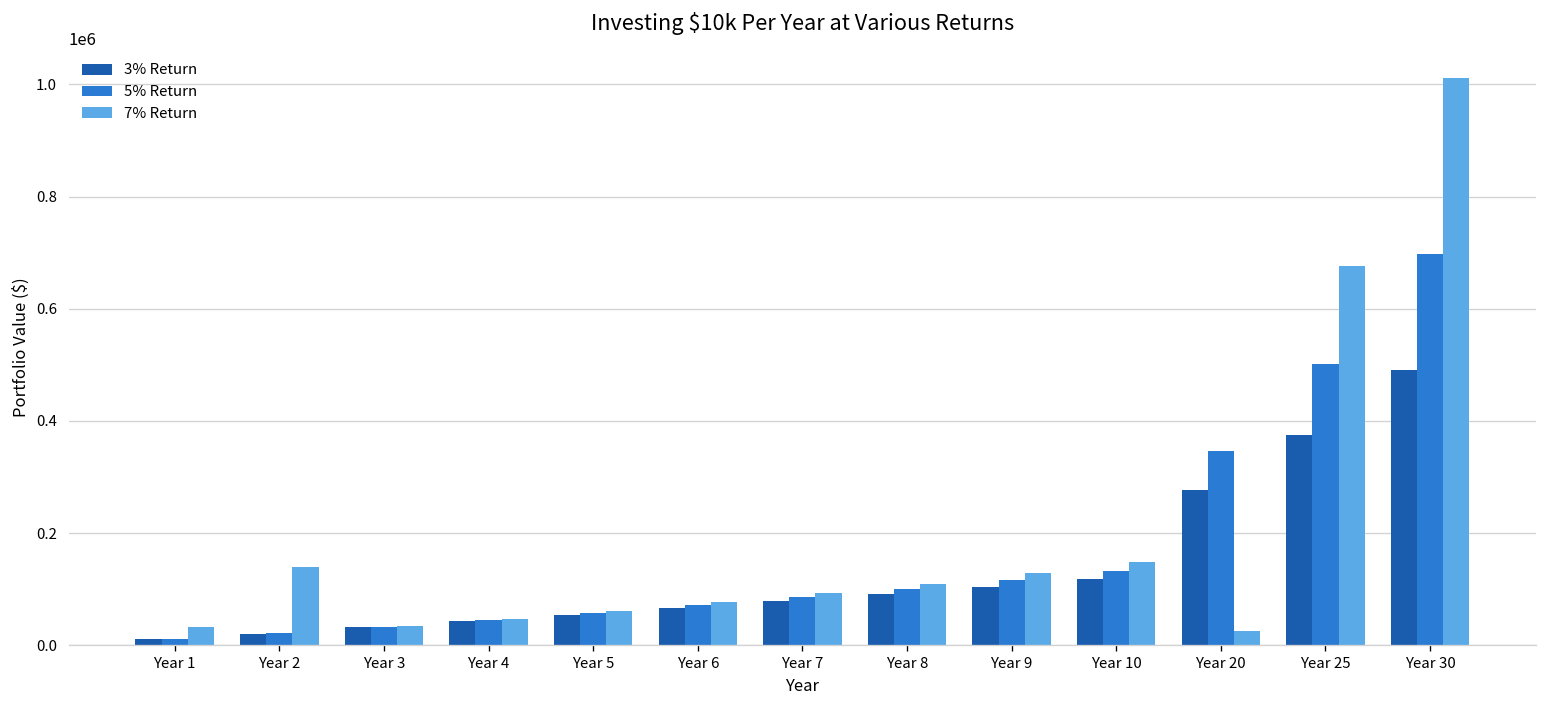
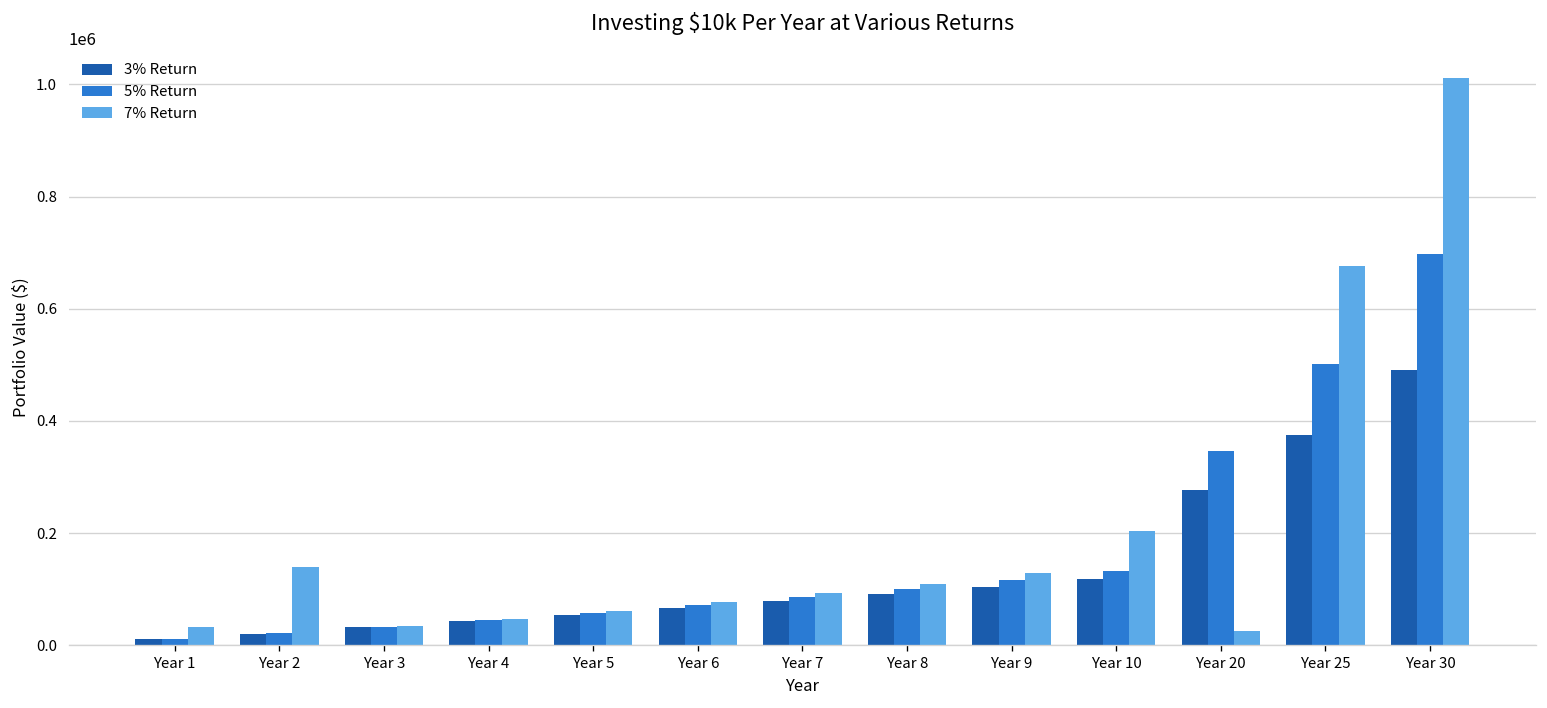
  {
    "7% Return": {
      "Year 1": 30000,
      "Year 2": 140000,
      "Year 3": 30000,
      "Year 4": 50000,
      "Year 5": 60000,
      "Year 6": 80000,
      "Year 7": 90000,
      "Year 8": 110000,
      "Year 9": 130000,
-     "Year 10": 150000,
+     "Year 10": 200000,
      "Year 20": 30000,
      "Year 25": 680000,
      "Year 30": 1010000
    }
  }
